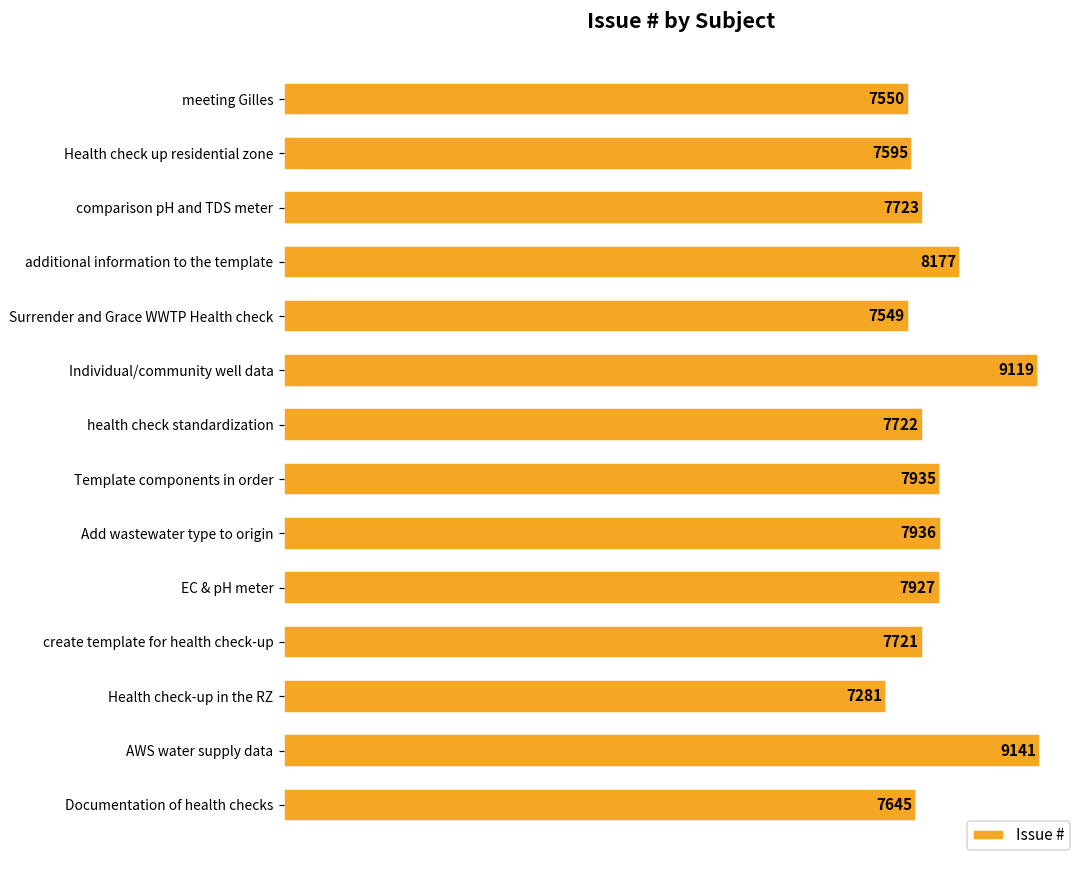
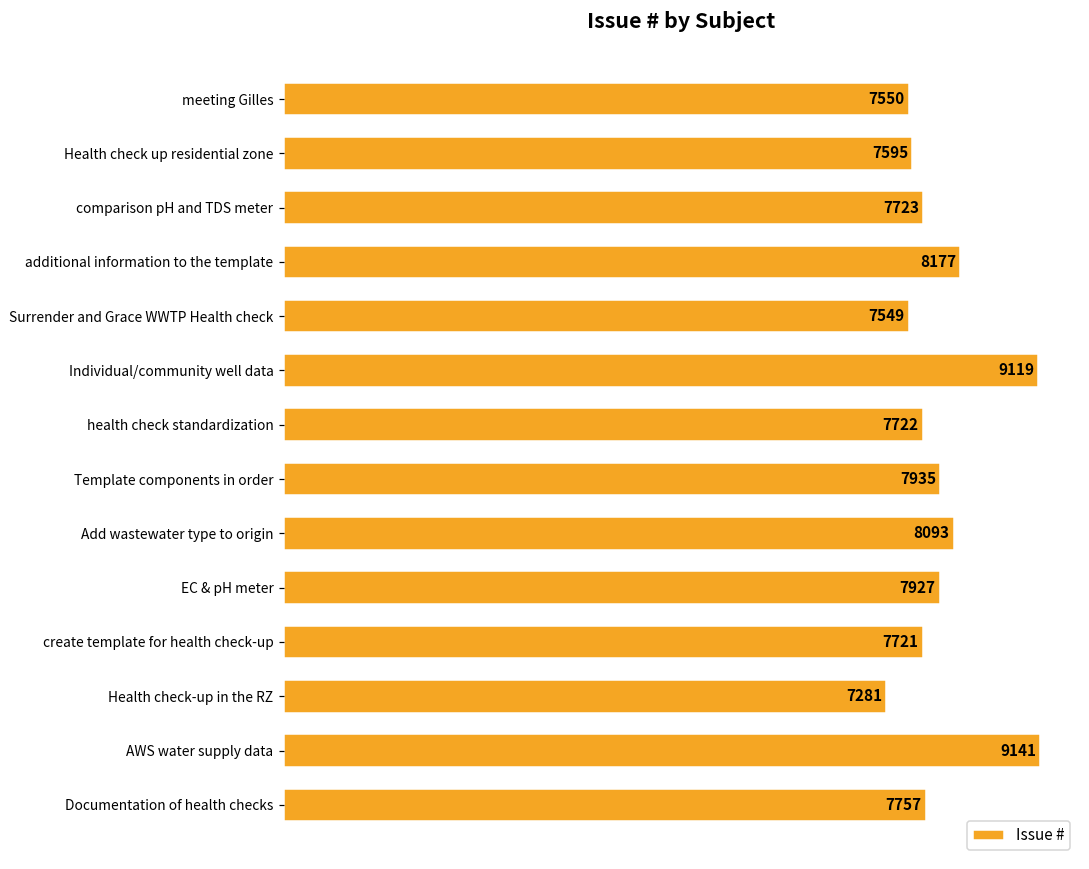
  {
    "meeting Gilles": 7550,
    "Health check up residential zone": 7595,
    "comparison pH and TDS meter": 7723,
    "additional information to the template": 8177,
    "Surrender and Grace WWTP Health check": 7549,
    "Individual/community well data": 9119,
    "health check standardization": 7722,
    "Template components in order": 7935,
-   "Add wastewater type to origin": 7936,
+   "Add wastewater type to origin": 8093,
    "EC & pH meter": 7927,
    "create template for health check-up": 7721,
    "Health check-up in the RZ": 7281,
    "AWS water supply data": 9141,
-   "Documentation of health checks": 7645
+   "Documentation of health checks": 7757
  }
